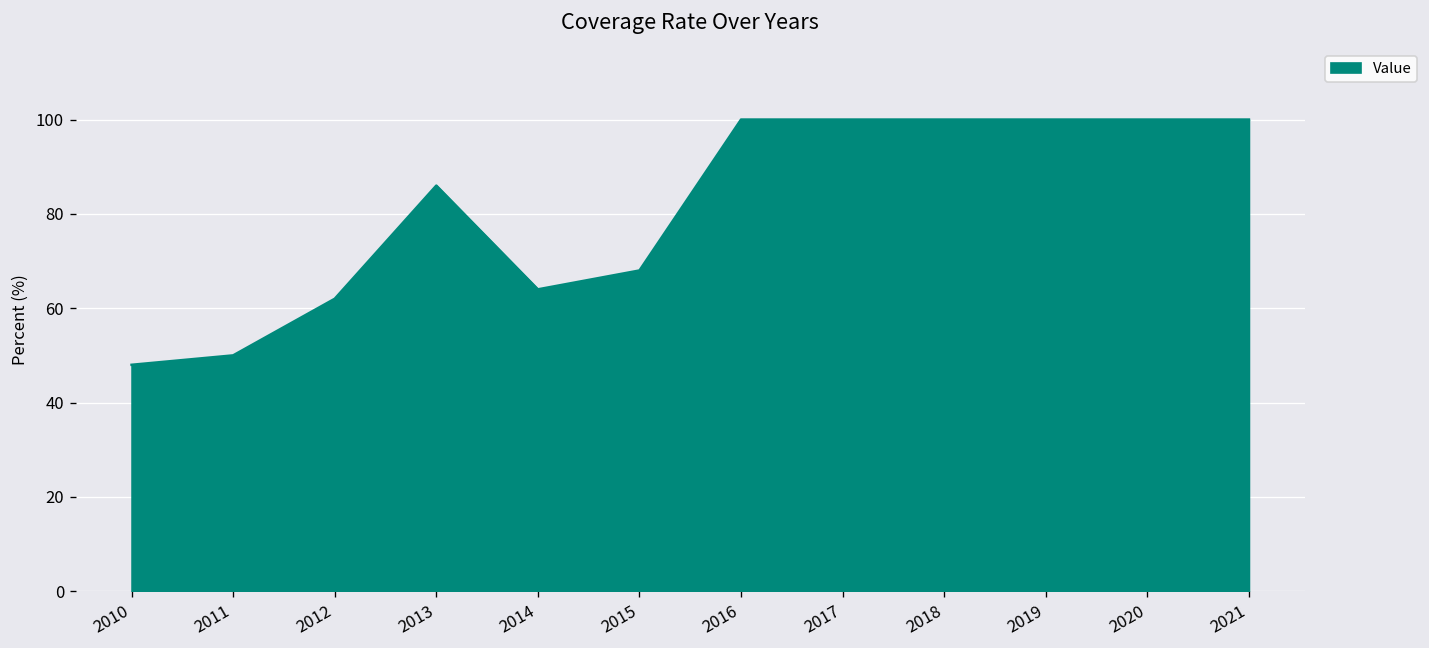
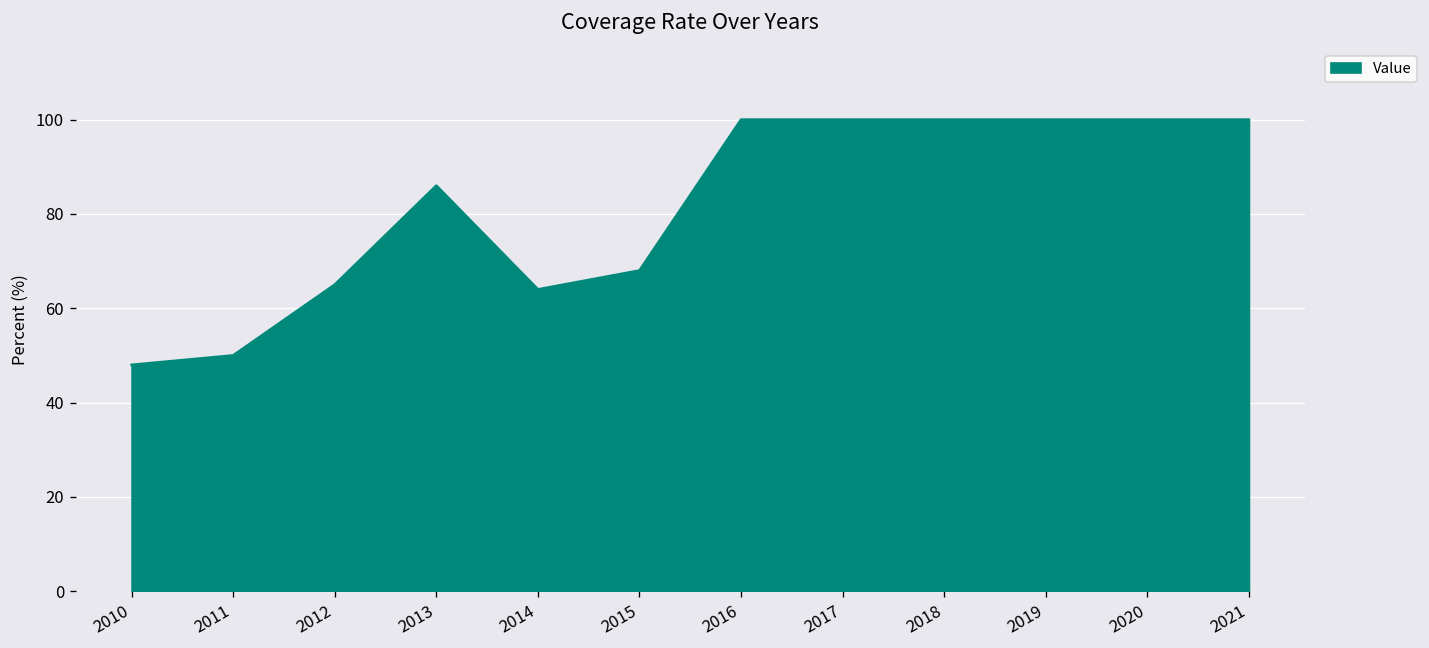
  {
    "2010": 48,
    "2011": 50,
-   "2012": 62,
+   "2012": 65,
    "2013": 86,
    "2014": 64,
    "2015": 68,
    "2016": 100,
    "2017": 100,
    "2018": 100,
    "2019": 100,
    "2020": 100,
    "2021": 100
  }
